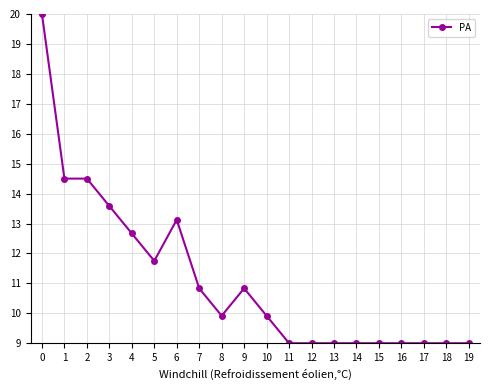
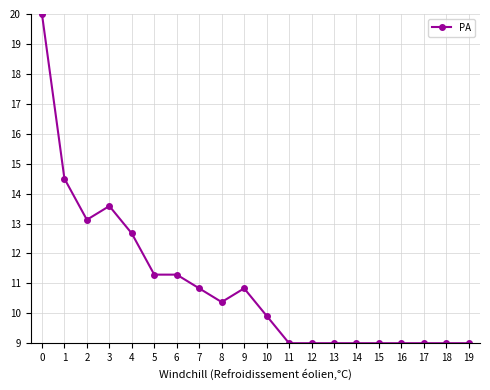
  {
    "0": 20.0,
    "1": 14.5,
-   "2": 14.5,
+   "2": 13.1,
    "3": 13.6,
    "4": 12.7,
-   "5": 11.8,
-   "6": 13.1,
+   "5": 11.3,
+   "6": 11.3,
    "7": 10.8,
-   "8": 9.9,
+   "8": 10.4,
    "9": 10.8,
    "10": 9.9,
    "11": 9.0,
    "12": 9.0,
    "13": 9.0,
    "14": 9.0,
    "15": 9.0,
    "16": 9.0,
    "17": 9.0,
    "18": 9.0,
    "19": 9.0
  }
